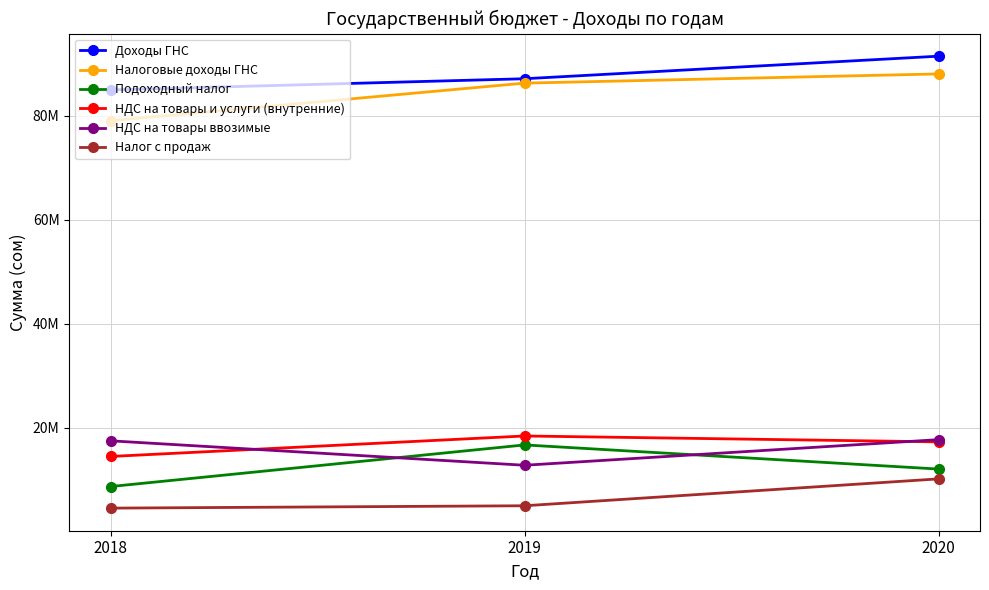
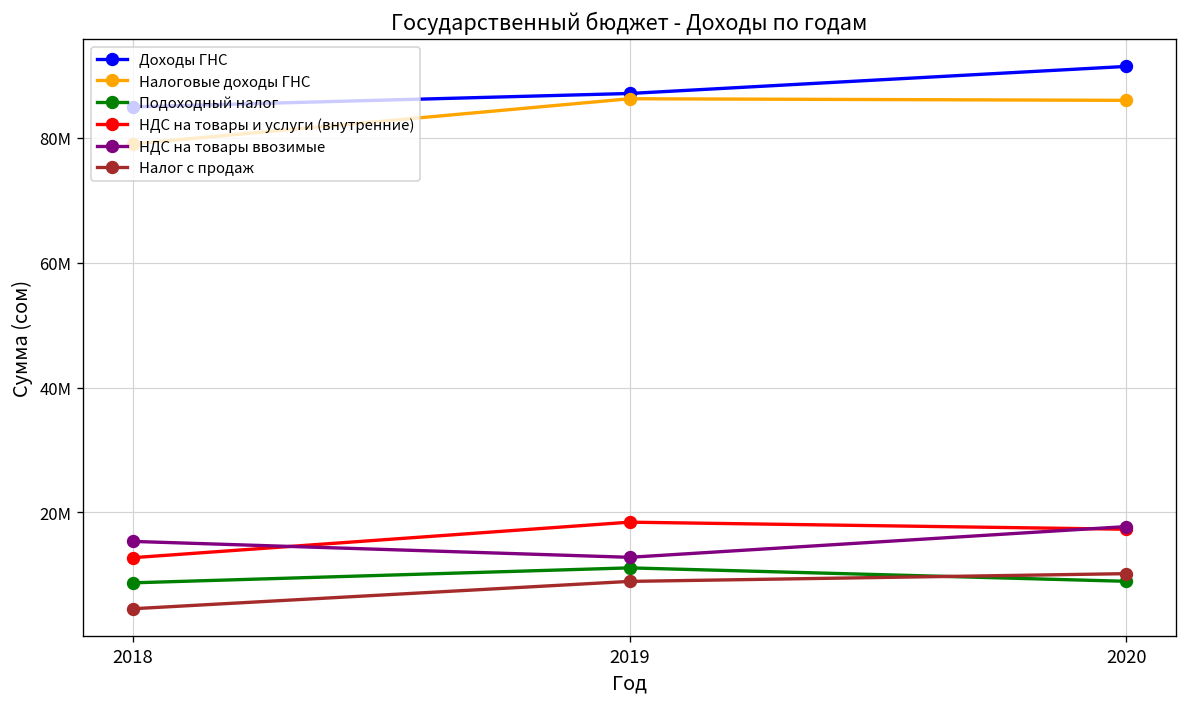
  {
    "Доходы ГНС": {
      "2019": 87000000,
      "2020": 91000000
    },
    "Налоговые доходы ГНС": {
      "2019": 86000000,
-     "2020": 88000000
+     "2020": 86000000
    },
    "Подоходный налог": {
      "2018": 9000000,
-     "2019": 17000000,
-     "2020": 12000000
+     "2019": 11000000,
+     "2020": 9000000
    },
    "НДС на товары и услуги (внутренние)": {
-     "2018": 15000000,
+     "2018": 13000000,
      "2019": 18000000
    },
    "НДС на товары ввозимые": {
-     "2018": 18000000,
+     "2018": 15000000,
      "2019": 13000000
    },
    "Налог с продаж": {
      "2018": 5000000,
-     "2019": 5000000,
+     "2019": 9000000,
      "2020": 10000000
    }
  }
